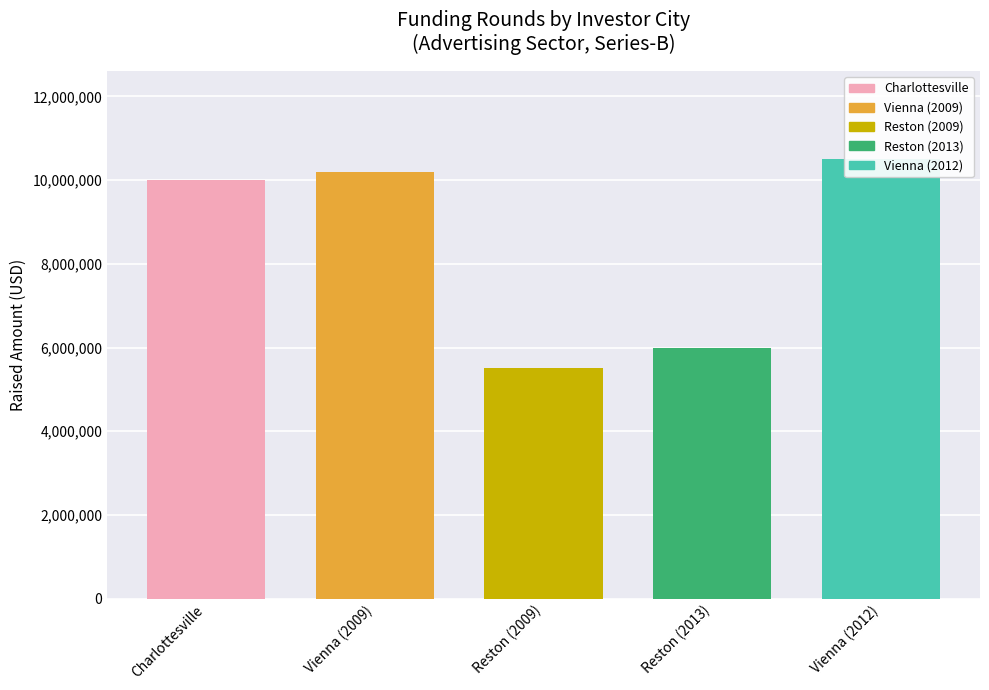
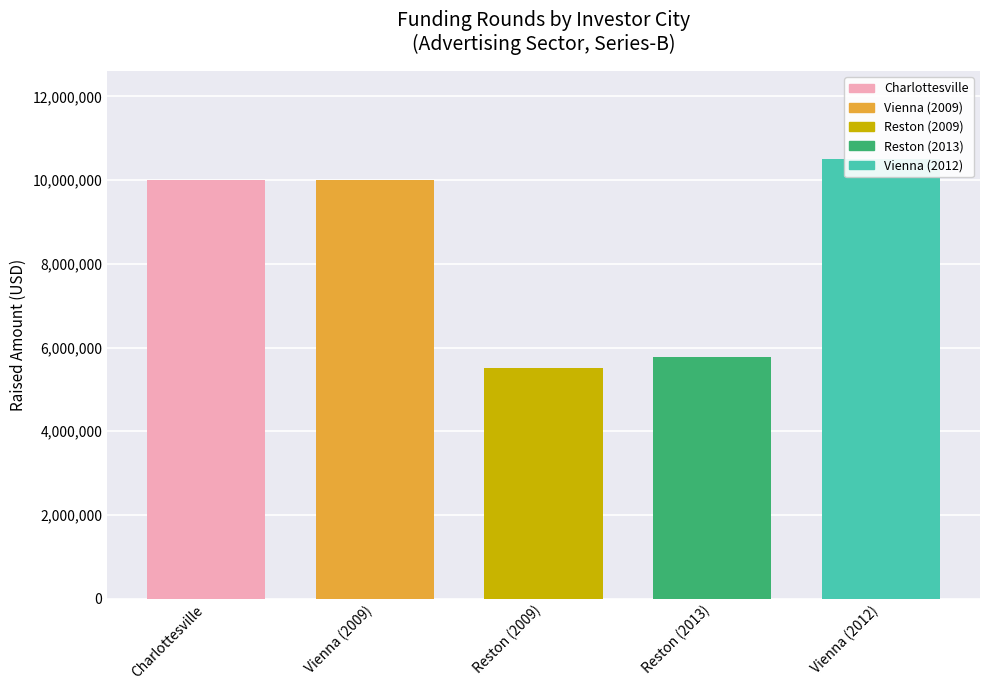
  {
    "Charlottesville": "10,000,000",
-   "Vienna (2009)": "10,200,000",
+   "Vienna (2009)": "10,000,000",
    "Reston (2009)": "5,500,000",
-   "Reston (2013)": "6,000,000"
+   "Reston (2013)": "5,800,000"
  }
